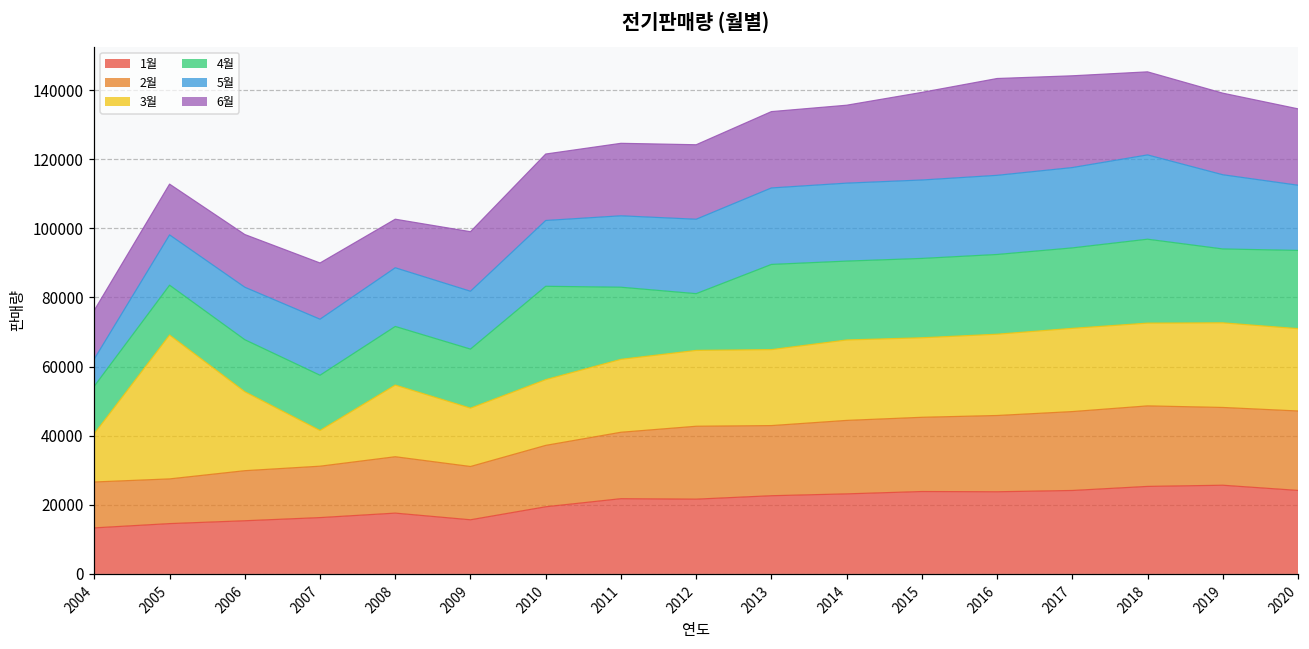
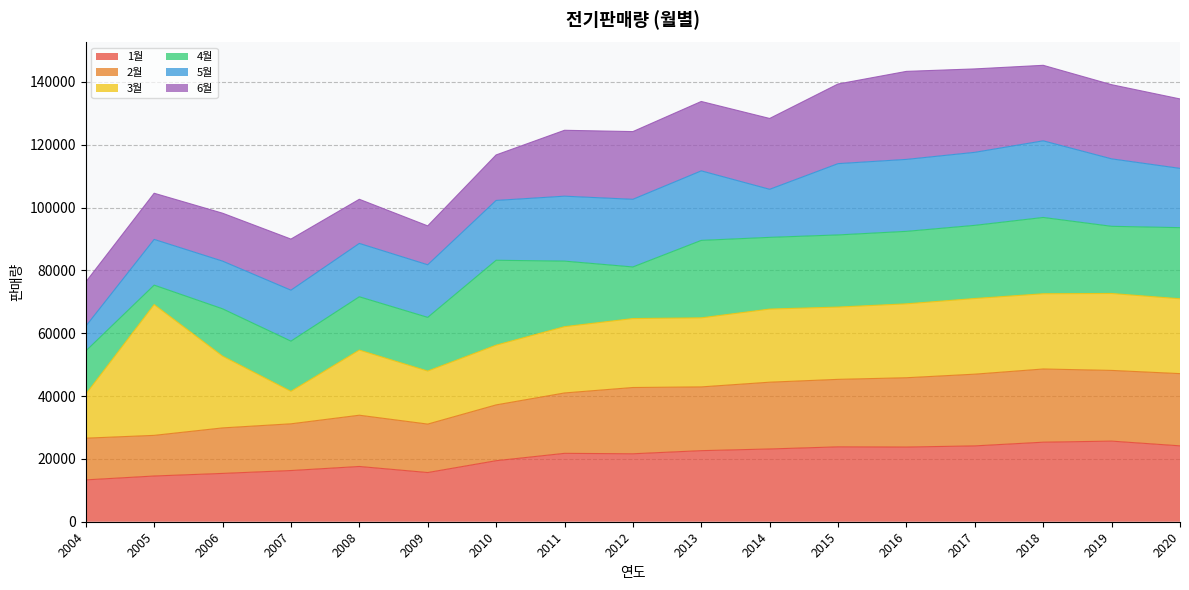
  {
    "3월": {
      "2004": 14000,
      "2005": 42000,
      "2006": 23000,
      "2007": 10000,
      "2008": 21000,
      "2009": 17000,
      "2010": 19000,
      "2011": 21000,
      "2012": 22000,
      "2013": 22000,
      "2014": 23000,
      "2015": 23000,
      "2016": 24000,
      "2017": 24000,
      "2018": 24000,
      "2019": 24000,
      "2020": 24000
    },
    "4월": {
      "2004": 14000,
-     "2005": 14000,
+     "2005": 6000,
      "2006": 15000,
      "2007": 16000,
      "2008": 17000,
      "2009": 17000,
      "2010": 27000,
      "2011": 21000,
      "2012": 16000,
      "2013": 25000,
      "2014": 23000,
      "2015": 23000,
      "2016": 23000,
      "2017": 23000,
      "2018": 24000,
      "2019": 21000,
      "2020": 23000
    },
    "5월": {
      "2004": 8000,
      "2005": 15000,
      "2006": 15000,
      "2007": 16000,
      "2008": 17000,
      "2009": 17000,
      "2010": 19000,
      "2011": 21000,
      "2012": 22000,
      "2013": 22000,
-     "2014": 23000,
+     "2014": 15000,
      "2015": 23000,
      "2016": 23000,
      "2017": 23000,
      "2018": 24000,
      "2019": 21000,
      "2020": 19000
    },
    "6월": {
      "2004": 14000,
      "2005": 15000,
      "2006": 15000,
      "2007": 16000,
      "2008": 14000,
-     "2009": 17000,
-     "2010": 19000,
+     "2009": 12000,
+     "2010": 14000,
      "2011": 21000,
      "2012": 22000,
      "2013": 22000,
      "2014": 23000,
      "2015": 25000,
      "2016": 28000,
      "2017": 27000,
      "2018": 24000,
      "2019": 24000,
      "2020": 22000
    }
  }
